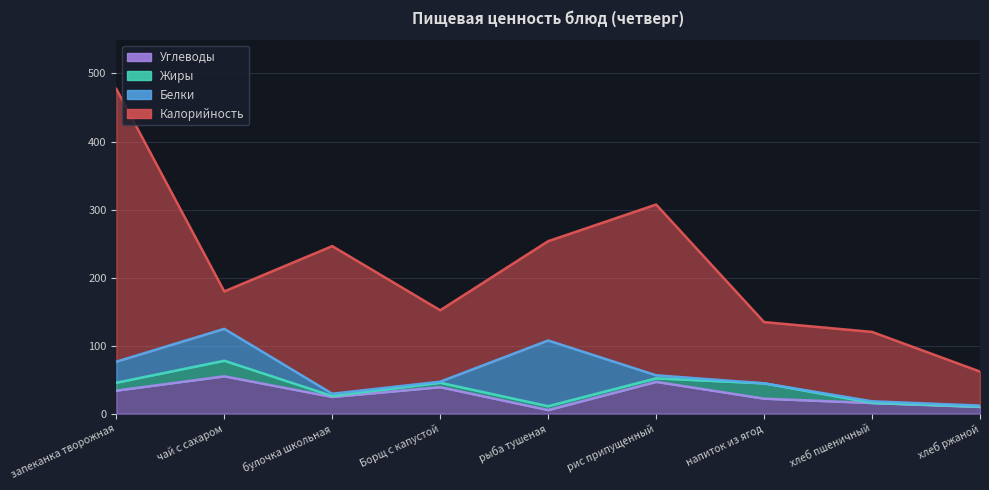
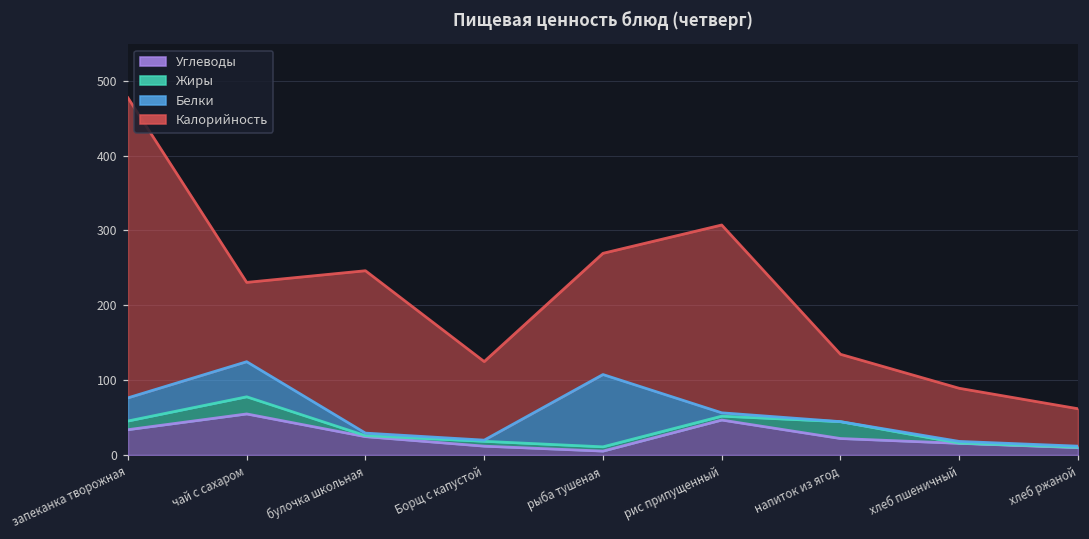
  {
    "Углеводы": {
      "запеканка творожная": 30,
      "чай с сахаром": 50,
-     "Борщ с капустой": 40,
+     "Борщ с капустой": 10,
      "рыба тушеная": 10,
      "рис припущенный": 50,
      "напиток из ягод": 20
    },
    "Жиры": {
      "запеканка творожная": 10,
      "чай с сахаром": 20,
      "рыба тушеная": 10,
      "рис припущенный": 10
    },
    "Белки": {
      "запеканка творожная": 30,
      "чай с сахаром": 50,
      "рыба тушеная": 100,
      "рис припущенный": 0
    },
    "Калорийность": {
      "запеканка творожная": 400,
-     "чай с сахаром": 60,
+     "чай с сахаром": 110,
      "булочка школьная": 220,
      "Борщ с капустой": 110,
-     "рыба тушеная": 150,
+     "рыба тушеная": 160,
      "рис припущенный": 250,
      "напиток из ягод": 90,
-     "хлеб пшеничный": 100,
+     "хлеб пшеничный": 70,
      "хлеб ржаной": 50
    }
  }
